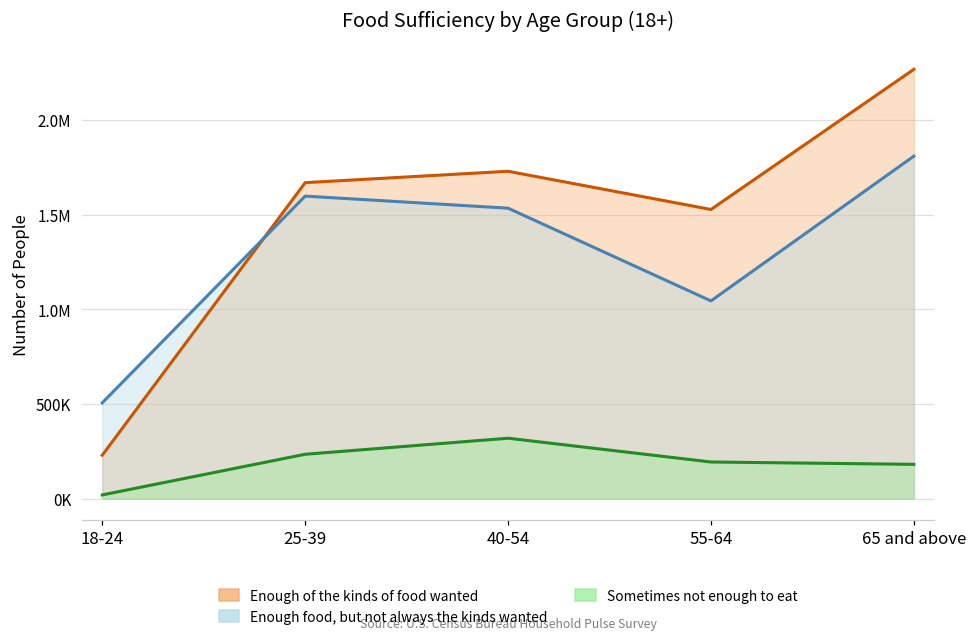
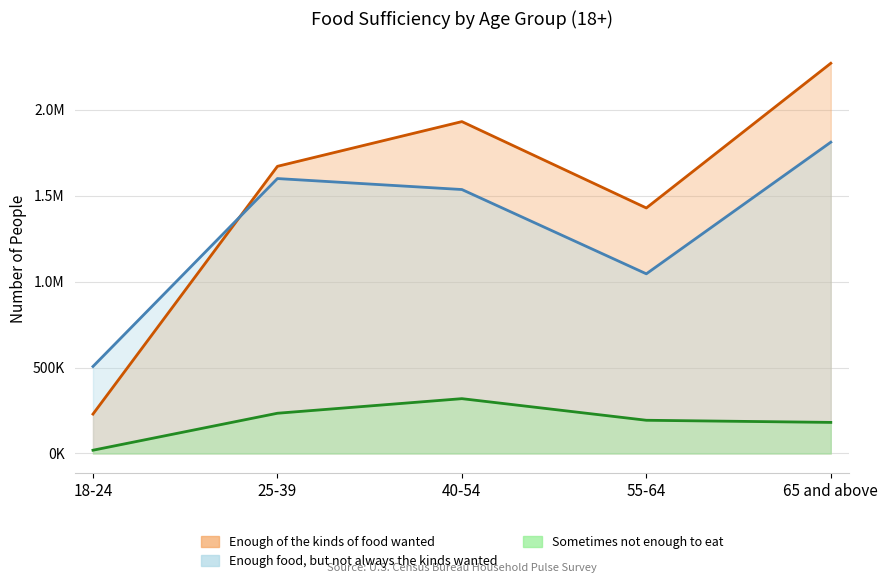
  {
    "Enough of the kinds of food wanted": {
      "18-24": 230000,
      "25-39": 1670000,
-     "40-54": 1730000,
-     "55-64": 1530000,
+     "40-54": 1930000,
+     "55-64": 1430000,
      "65 and above": 2270000
    }
  }
